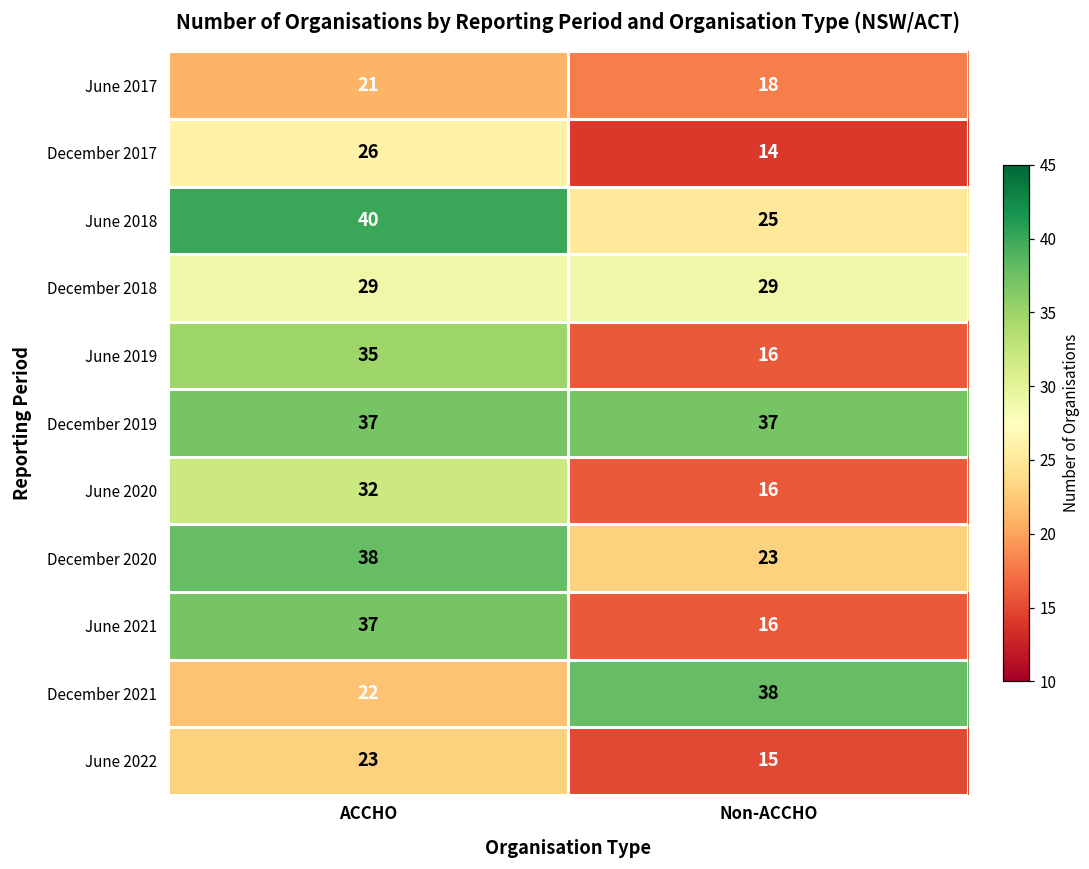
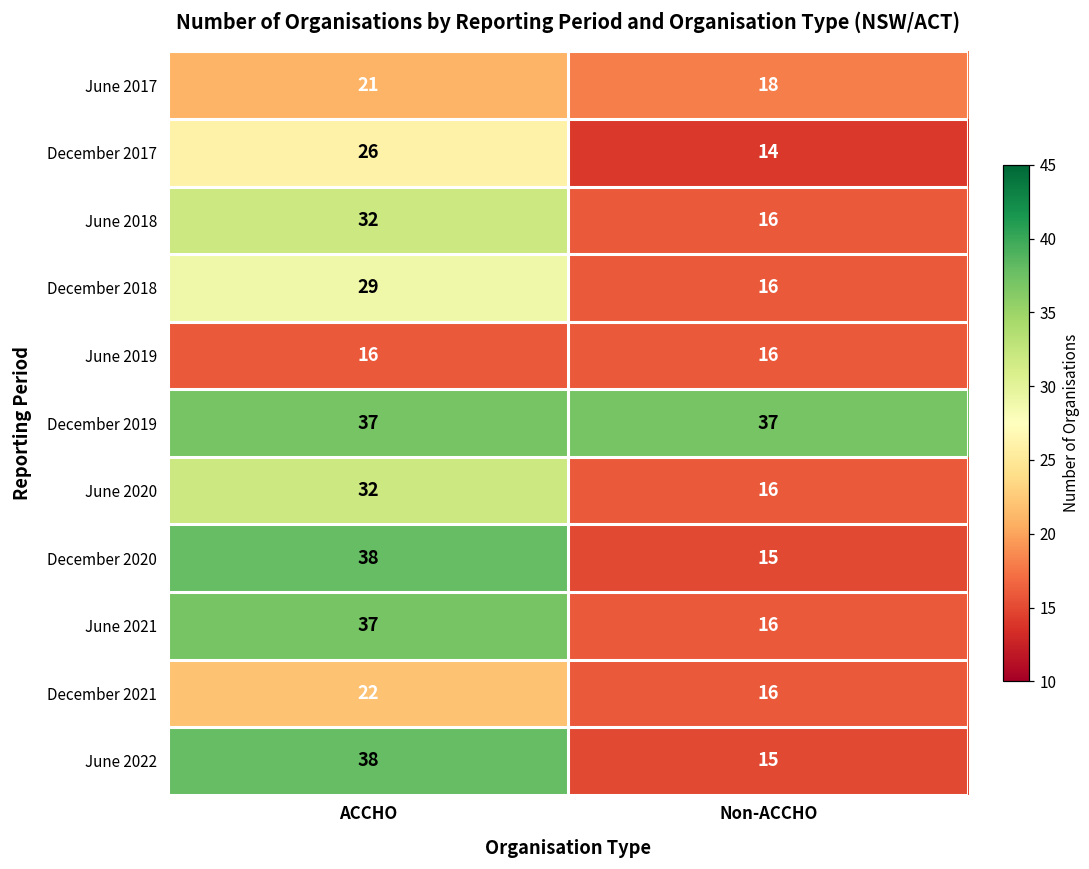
  {
    "June 2017": {
      "ACCHO": 21,
      "Non-ACCHO": 18
    },
    "December 2017": {
      "ACCHO": 26,
      "Non-ACCHO": 14
    },
    "June 2018": {
-     "ACCHO": 40,
-     "Non-ACCHO": 25
+     "ACCHO": 32,
+     "Non-ACCHO": 16
    },
    "December 2018": {
      "ACCHO": 29,
-     "Non-ACCHO": 29
+     "Non-ACCHO": 16
    },
    "June 2019": {
-     "ACCHO": 35,
+     "ACCHO": 16,
      "Non-ACCHO": 16
    },
    "December 2019": {
      "ACCHO": 37,
      "Non-ACCHO": 37
    },
    "June 2020": {
      "ACCHO": 32,
      "Non-ACCHO": 16
    },
    "December 2020": {
      "ACCHO": 38,
-     "Non-ACCHO": 23
+     "Non-ACCHO": 15
    },
    "June 2021": {
      "ACCHO": 37,
      "Non-ACCHO": 16
    },
    "December 2021": {
      "ACCHO": 22,
-     "Non-ACCHO": 38
+     "Non-ACCHO": 16
    },
    "June 2022": {
-     "ACCHO": 23,
+     "ACCHO": 38,
      "Non-ACCHO": 15
    }
  }
